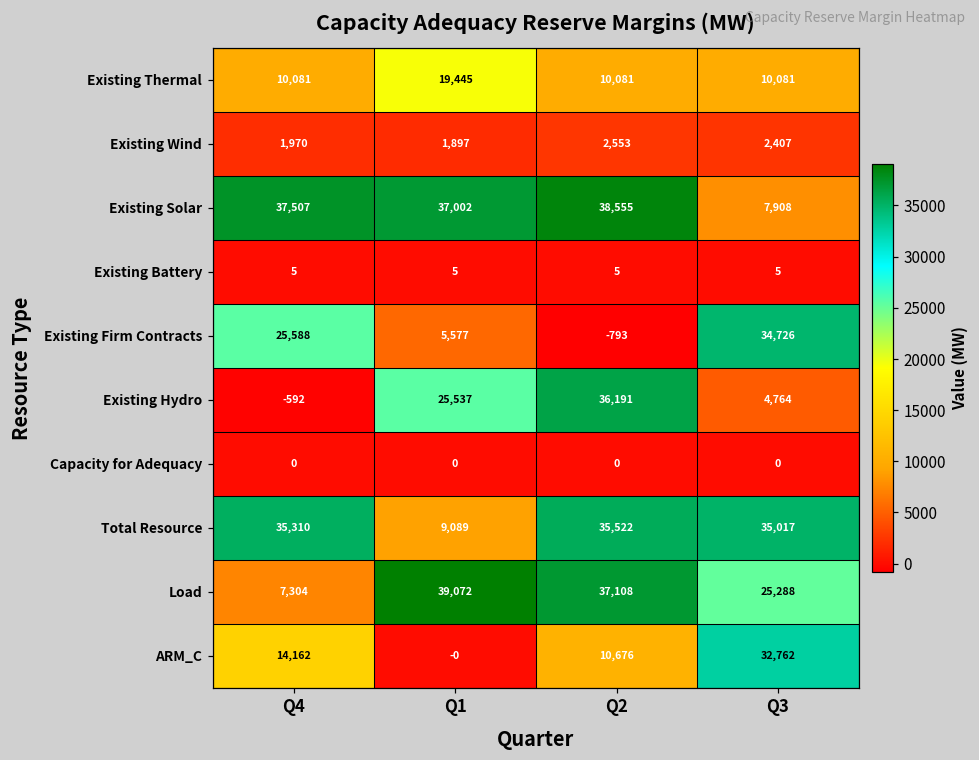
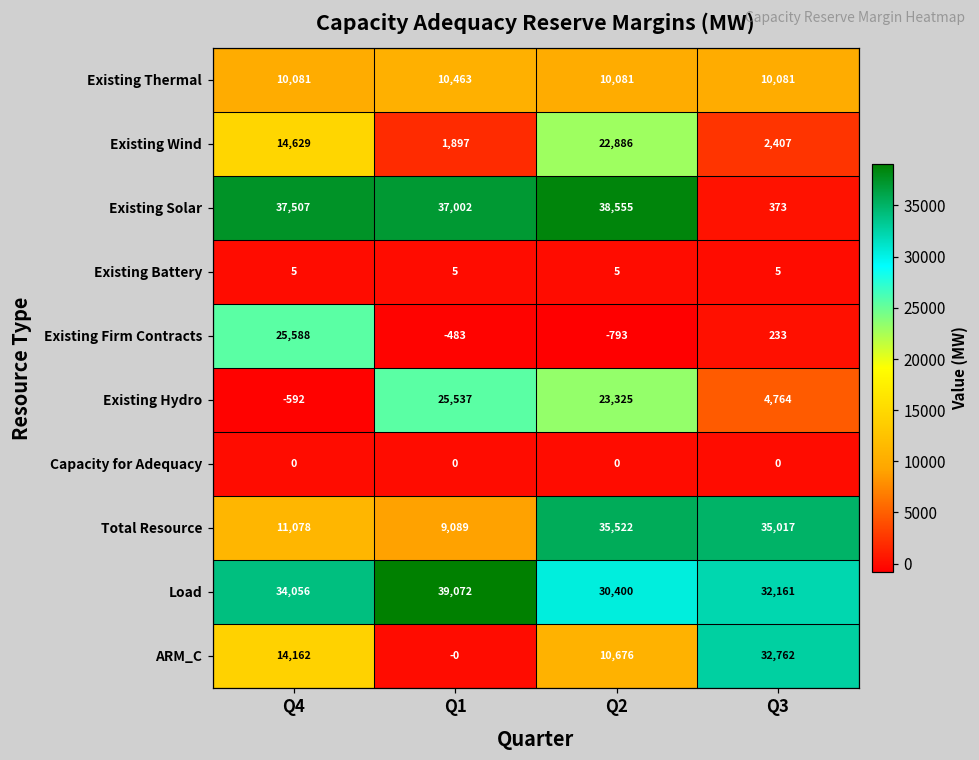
  {
    "Existing Thermal": {
      "Q4": "10,081",
-     "Q1": "19,445",
+     "Q1": "10,463",
      "Q2": "10,081",
      "Q3": "10,081"
    },
    "Existing Wind": {
-     "Q4": "1,970",
+     "Q4": "14,629",
      "Q1": "1,897",
-     "Q2": "2,553",
+     "Q2": "22,886",
      "Q3": "2,407"
    },
    "Existing Solar": {
      "Q4": "37,507",
      "Q1": "37,002",
      "Q2": "38,555",
-     "Q3": "7,908"
+     "Q3": "373"
    },
    "Existing Battery": {
      "Q4": "5",
      "Q1": "5",
      "Q2": "5",
      "Q3": "5"
    },
    "Existing Firm Contracts": {
      "Q4": "25,588",
-     "Q1": "5,577",
+     "Q1": "-483",
      "Q2": "-793",
-     "Q3": "34,726"
+     "Q3": "233"
    },
    "Existing Hydro": {
      "Q4": "-592",
      "Q1": "25,537",
-     "Q2": "36,191",
+     "Q2": "23,325",
      "Q3": "4,764"
    },
    "Capacity for Adequacy": {
      "Q4": "0",
      "Q1": "0",
      "Q2": "0",
      "Q3": "0"
    },
    "Total Resource": {
-     "Q4": "35,310",
+     "Q4": "11,078",
      "Q1": "9,089",
      "Q2": "35,522",
      "Q3": "35,017"
    },
    "Load": {
-     "Q4": "7,304",
+     "Q4": "34,056",
      "Q1": "39,072",
-     "Q2": "37,108",
-     "Q3": "25,288"
+     "Q2": "30,400",
+     "Q3": "32,161"
    },
    "ARM_C": {
      "Q4": "14,162",
      "Q1": "-0",
      "Q2": "10,676",
      "Q3": "32,762"
    }
  }
